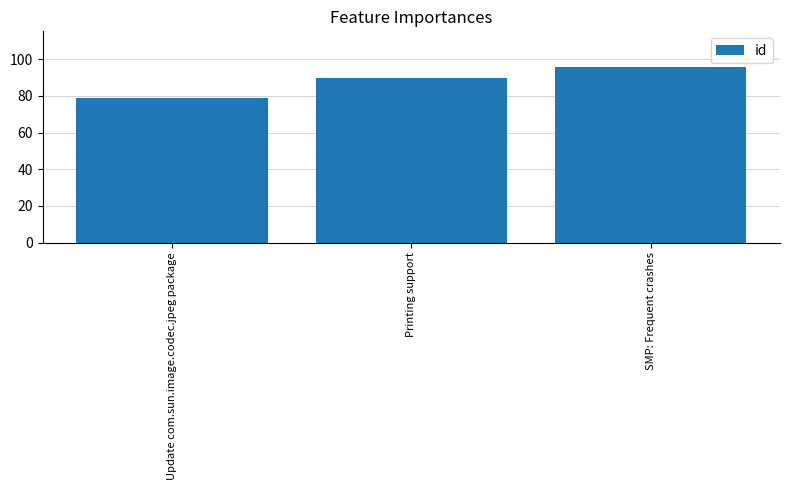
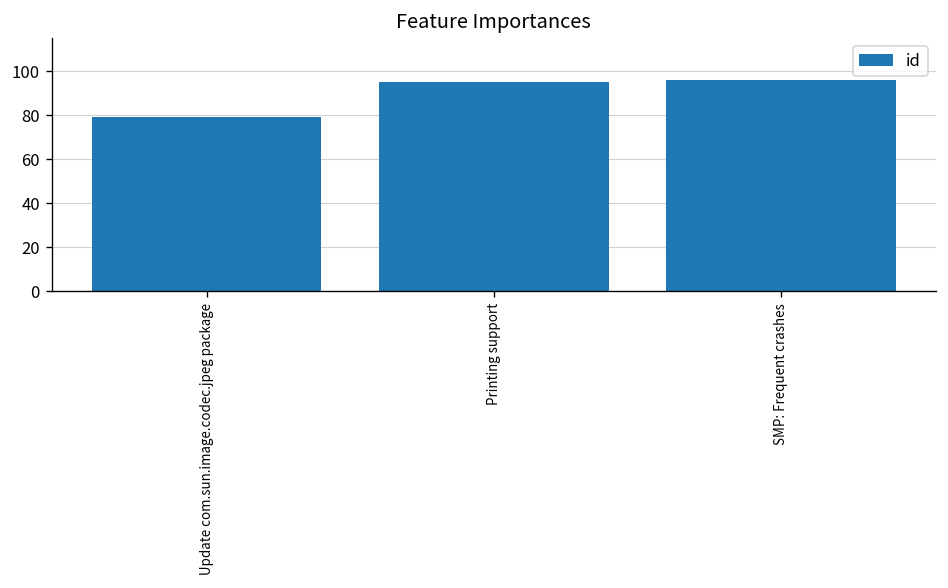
  {
    "Update com.sun.image.codec.jpeg package": 79,
-   "Printing support": 90,
+   "Printing support": 95,
    "SMP: Frequent crashes": 96
  }
